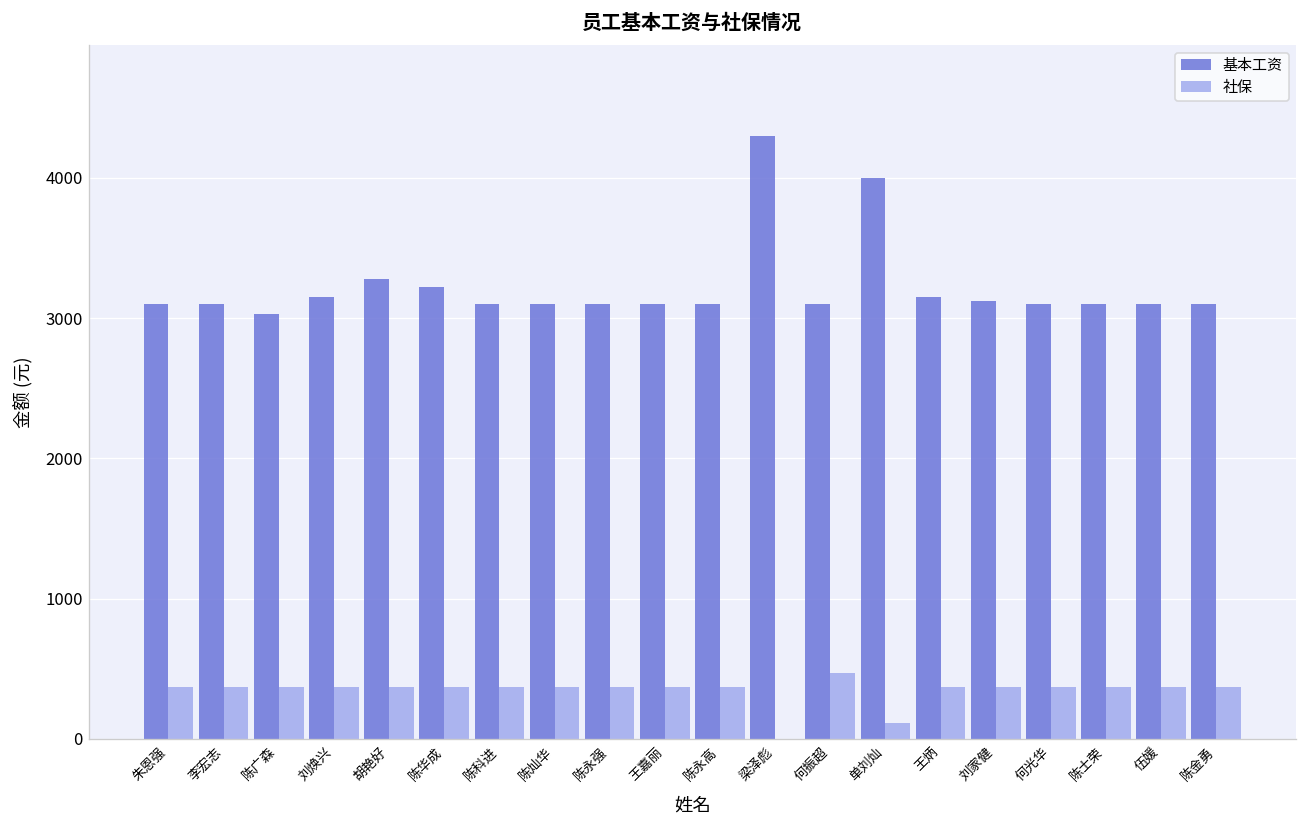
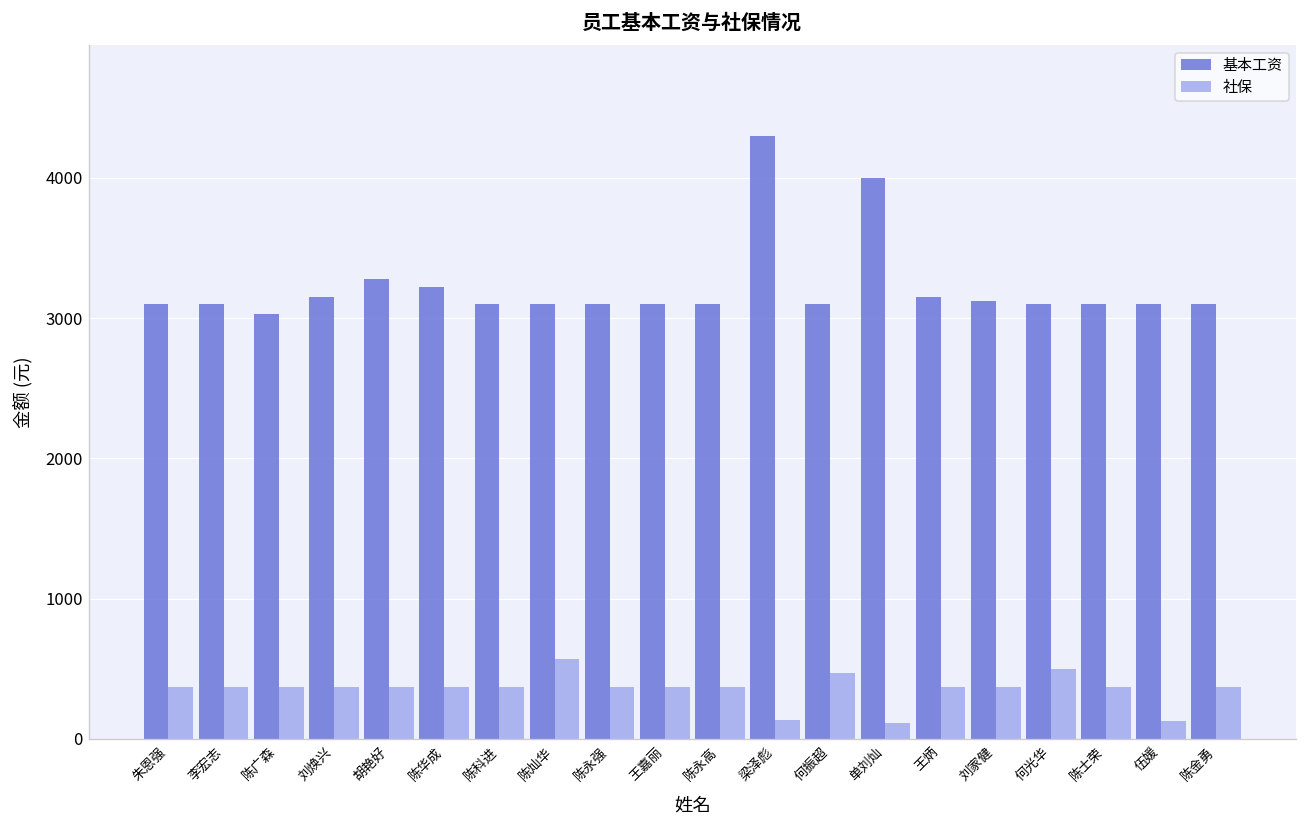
  {
    "基本工资": {
      "朱恩强": 3100,
      "李宏志": 3100,
      "陈广森": 3030,
      "刘焕兴": 3150,
      "胡艳好": 3280,
      "陈华成": 3220,
      "陈科进": 3100,
      "陈灿华": 3100,
      "陈永强": 3100,
      "王嘉丽": 3100,
      "陈永高": 3100,
      "梁泽彪": 4300,
      "何振超": 3100,
      "单刘灿": 4000,
      "王炳": 3150,
      "刘家健": 3120,
      "何光华": 3100,
      "陈士荣": 3100,
      "伍媛": 3100,
      "陈金勇": 3100
    },
    "社保": {
      "朱恩强": 370,
      "李宏志": 370,
      "陈广森": 370,
      "刘焕兴": 370,
      "胡艳好": 370,
      "陈华成": 370,
      "陈科进": 370,
-     "陈灿华": 370,
+     "陈灿华": 570,
      "陈永强": 370,
      "王嘉丽": 370,
      "陈永高": 370,
-     "梁泽彪": 0,
+     "梁泽彪": 140,
      "何振超": 470,
      "单刘灿": 110,
      "王炳": 370,
      "刘家健": 370,
-     "何光华": 370,
+     "何光华": 500,
      "陈士荣": 370,
-     "伍媛": 370,
+     "伍媛": 130,
      "陈金勇": 370
    }
  }
